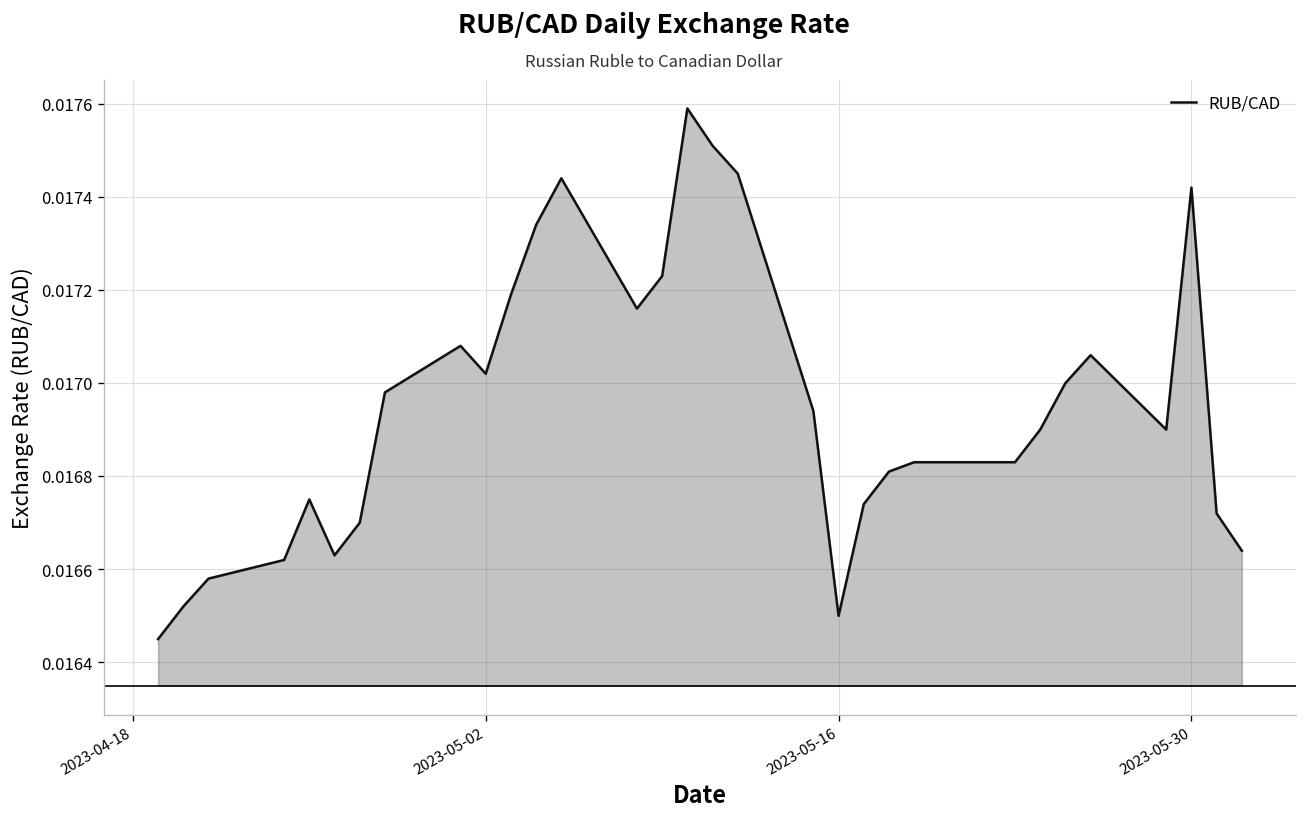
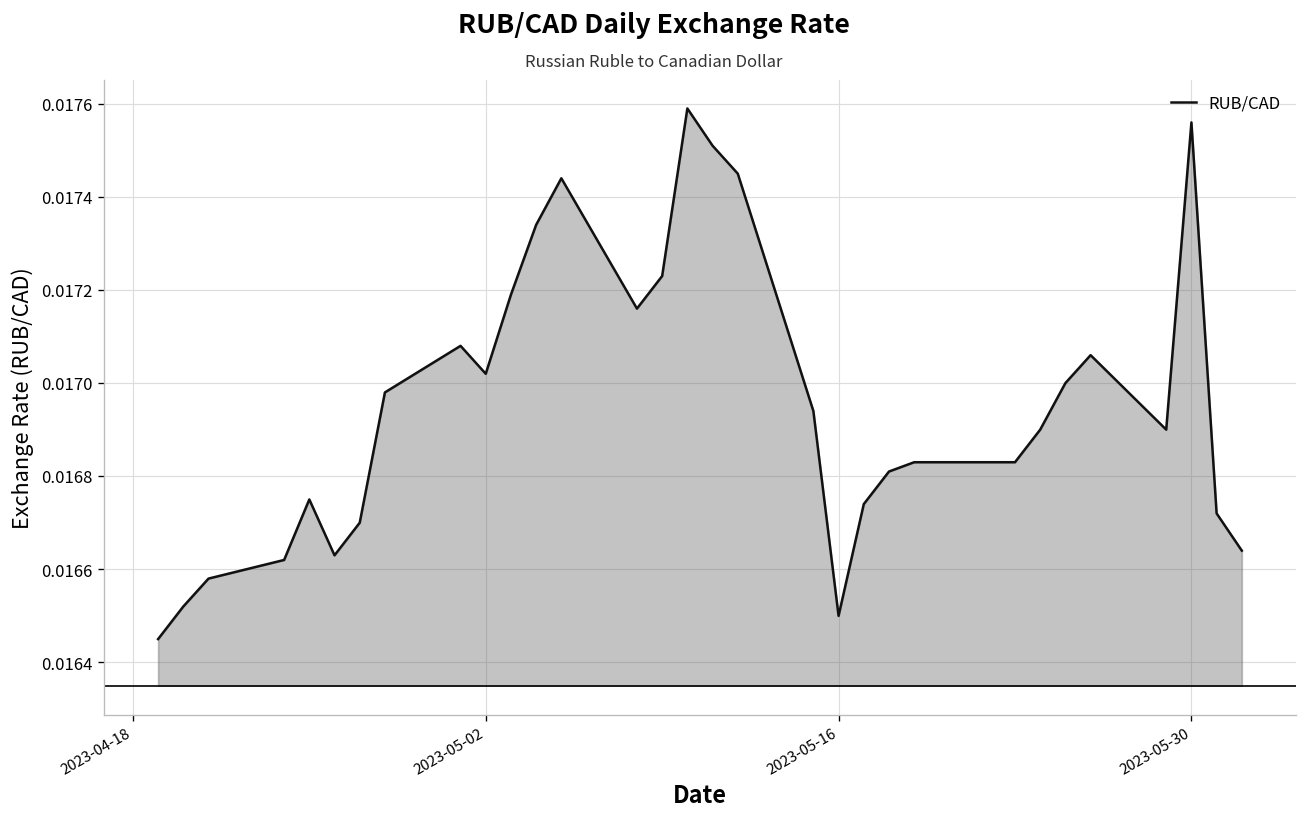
  {
    "2023-05-02": 0.01702,
    "2023-05-16": 0.01650,
-   "2023-05-30": 0.01742
+   "2023-05-30": 0.01756
  }
